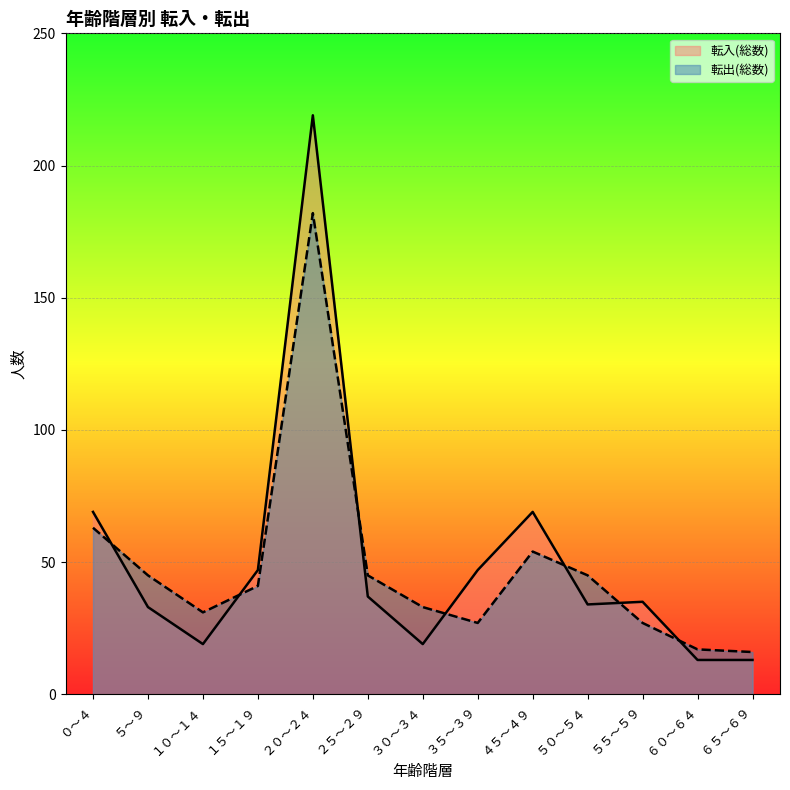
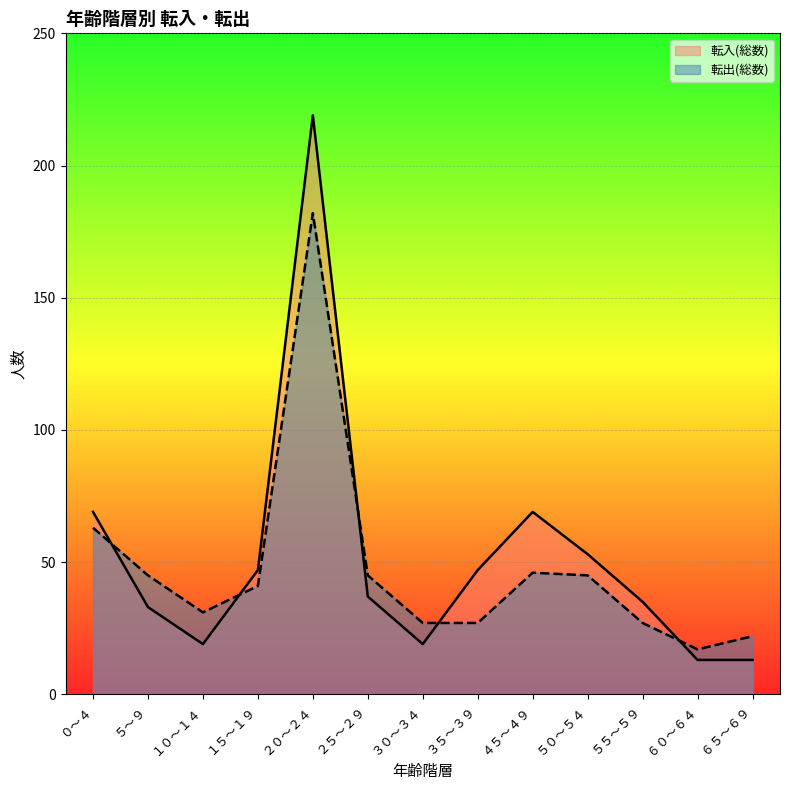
  {
    "転入(総数)": {
      "０～４": 69,
      "５～９": 33,
      "１０～１４": 19,
      "１５～１９": 47,
      "２０～２４": 219,
      "２５～２９": 37,
      "３０～３４": 19,
      "３５～３９": 47,
      "４５～４９": 69,
-     "５０～５４": 34,
+     "５０～５４": 53,
      "５５～５９": 35,
      "６０～６４": 13,
      "６５～６９": 13
    },
    "転出(総数)": {
      "０～４": 63,
      "５～９": 45,
      "１０～１４": 31,
      "１５～１９": 41,
      "２０～２４": 182,
      "２５～２９": 45,
-     "３０～３４": 33,
+     "３０～３４": 27,
      "３５～３９": 27,
-     "４５～４９": 54,
+     "４５～４９": 46,
      "５０～５４": 45,
      "５５～５９": 27,
      "６０～６４": 17,
-     "６５～６９": 16
+     "６５～６９": 22
    }
  }
